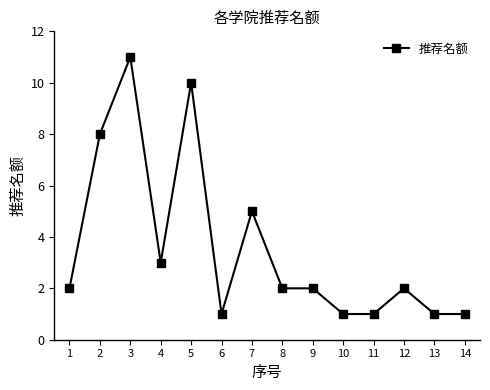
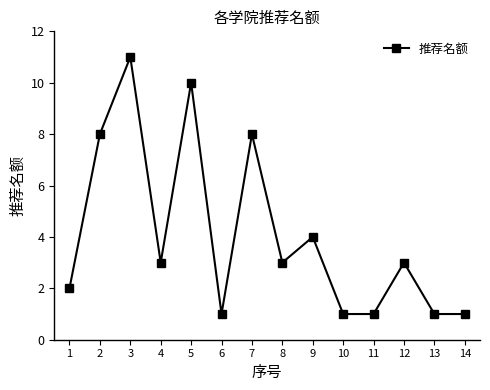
  {
    "1": 2,
    "2": 8,
    "3": 11,
    "4": 3,
    "5": 10,
    "6": 1,
-   "7": 5,
-   "8": 2,
-   "9": 2,
+   "7": 8,
+   "8": 3,
+   "9": 4,
    "10": 1,
    "11": 1,
-   "12": 2,
+   "12": 3,
    "13": 1,
    "14": 1
  }
